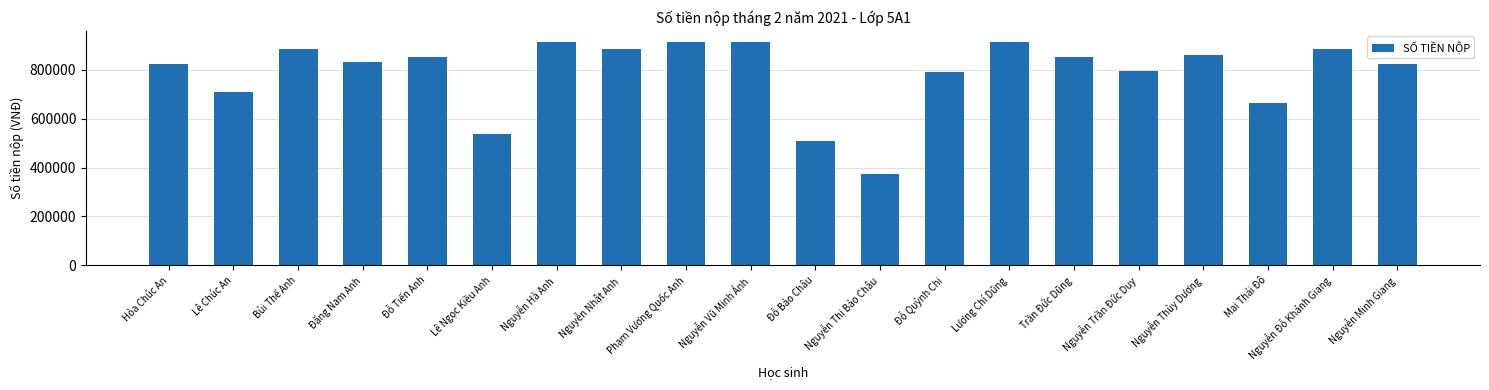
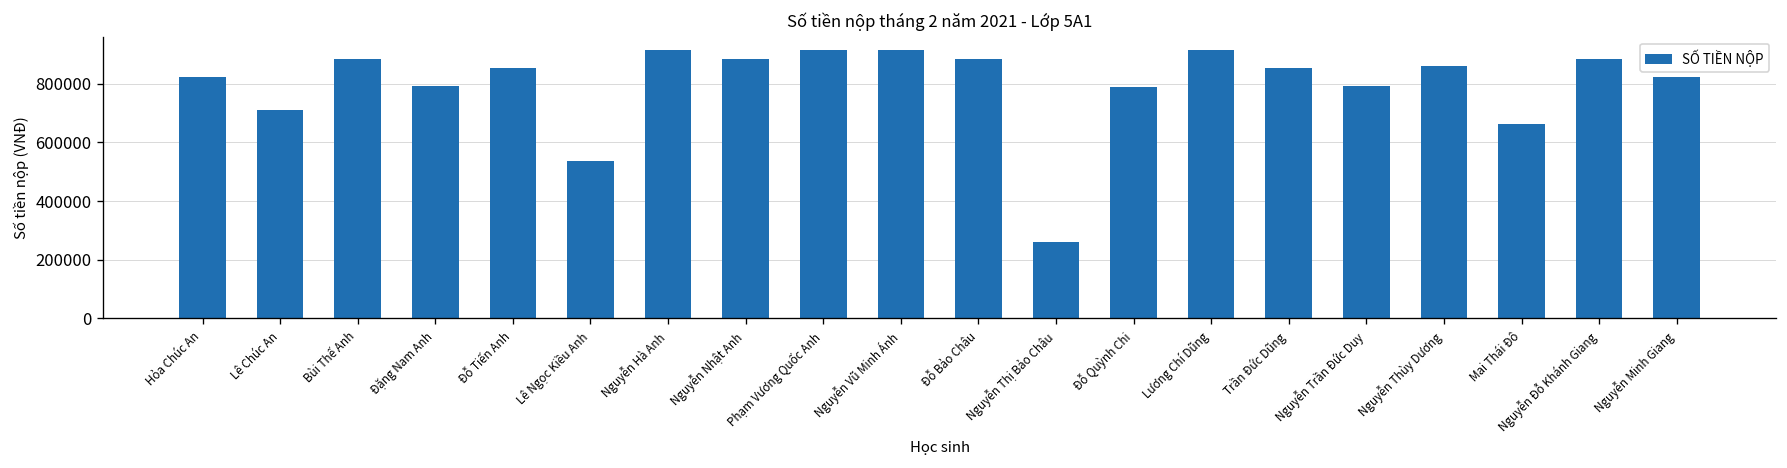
  {
    "Hỏa Chúc An": 820000,
    "Lê Chúc An": 710000,
    "Bùi Thế Anh": 880000,
-   "Đặng Nam Anh": 830000,
+   "Đặng Nam Anh": 790000,
    "Đỗ Tiến Anh": 850000,
    "Lê Ngọc Kiều Anh": 540000,
    "Nguyễn Hà Anh": 910000,
    "Nguyễn Nhật Anh": 880000,
    "Phạm Vương Quốc Anh": 910000,
    "Nguyễn Vũ Minh Ánh": 910000,
-   "Đỗ Bảo Châu": 510000,
-   "Nguyễn Thị Bảo Châu": 370000,
+   "Đỗ Bảo Châu": 880000,
+   "Nguyễn Thị Bảo Châu": 260000,
    "Đỗ Quỳnh Chi": 790000,
    "Lương Chí Dũng": 910000,
    "Trần Đức Dũng": 850000,
    "Nguyễn Trần Đức Duy": 790000,
    "Nguyễn Thùy Dương": 860000,
    "Mai Thái Đô": 660000,
    "Nguyễn Đỗ Khánh Giang": 880000,
    "Nguyễn Minh Giang": 820000
  }
